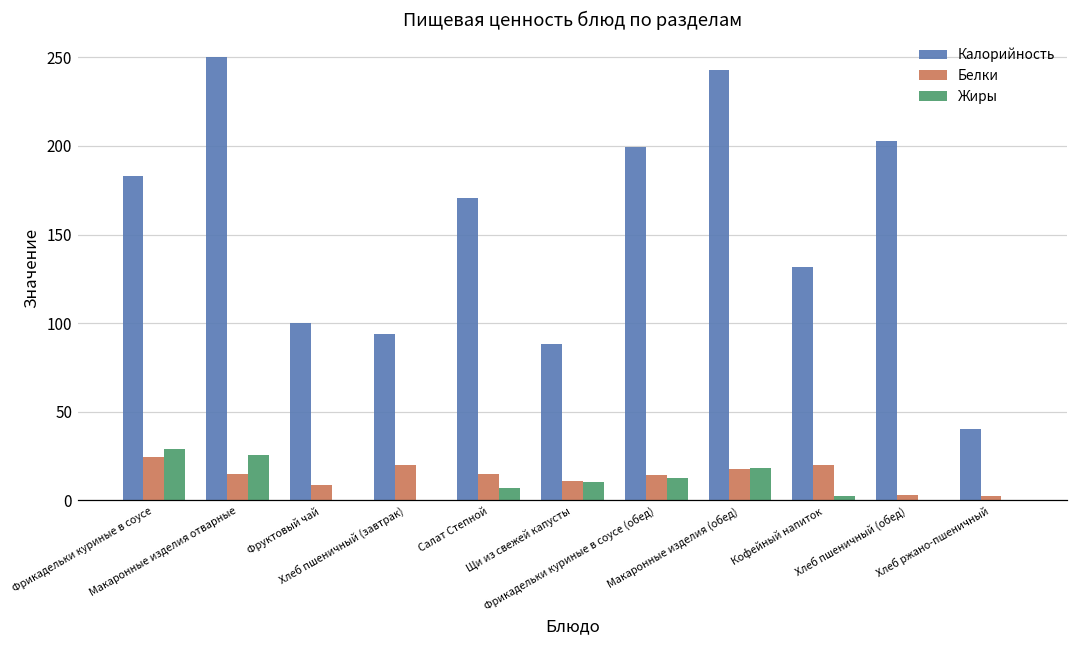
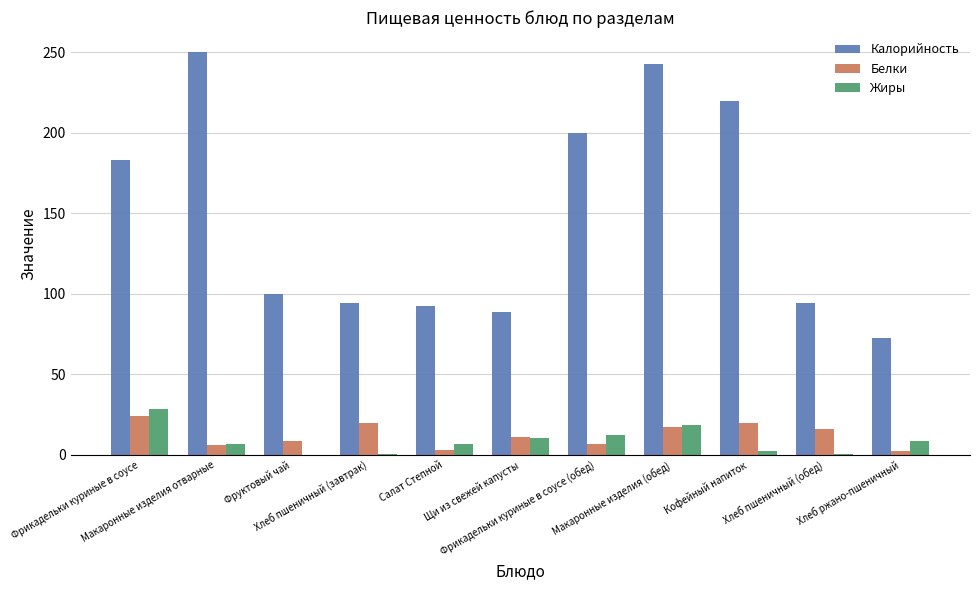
  {
    "Калорийность": {
      "Фрикадельки куриные в соусе": 183,
      "Макаронные изделия отварные": 250,
      "Фруктовый чай": 100,
      "Хлеб пшеничный (завтрак)": 94,
-     "Салат Степной": 171,
+     "Салат Степной": 92,
      "Щи из свежей капусты": 88,
      "Фрикадельки куриные в соусе (обед)": 200,
      "Макаронные изделия (обед)": 243,
-     "Кофейный напиток": 132,
-     "Хлеб пшеничный (обед)": 203,
-     "Хлеб ржано-пшеничный": 40
+     "Кофейный напиток": 220,
+     "Хлеб пшеничный (обед)": 94,
+     "Хлеб ржано-пшеничный": 72
    },
    "Белки": {
      "Фрикадельки куриные в соусе": 24,
-     "Макаронные изделия отварные": 15,
+     "Макаронные изделия отварные": 6,
      "Фруктовый чай": 9,
      "Хлеб пшеничный (завтрак)": 20,
-     "Салат Степной": 15,
+     "Салат Степной": 3,
      "Щи из свежей капусты": 11,
-     "Фрикадельки куриные в соусе (обед)": 14,
+     "Фрикадельки куриные в соусе (обед)": 7,
      "Макаронные изделия (обед)": 18,
      "Кофейный напиток": 20,
-     "Хлеб пшеничный (обед)": 3,
+     "Хлеб пшеничный (обед)": 16,
      "Хлеб ржано-пшеничный": 3
    },
    "Жиры": {
      "Фрикадельки куриные в соусе": 29,
-     "Макаронные изделия отварные": 26,
+     "Макаронные изделия отварные": 7,
      "Фруктовый чай": 0,
      "Салат Степной": 7,
      "Щи из свежей капусты": 10,
      "Фрикадельки куриные в соусе (обед)": 13,
      "Макаронные изделия (обед)": 19,
      "Кофейный напиток": 2,
-     "Хлеб ржано-пшеничный": 0
+     "Хлеб ржано-пшеничный": 8
    }
  }
